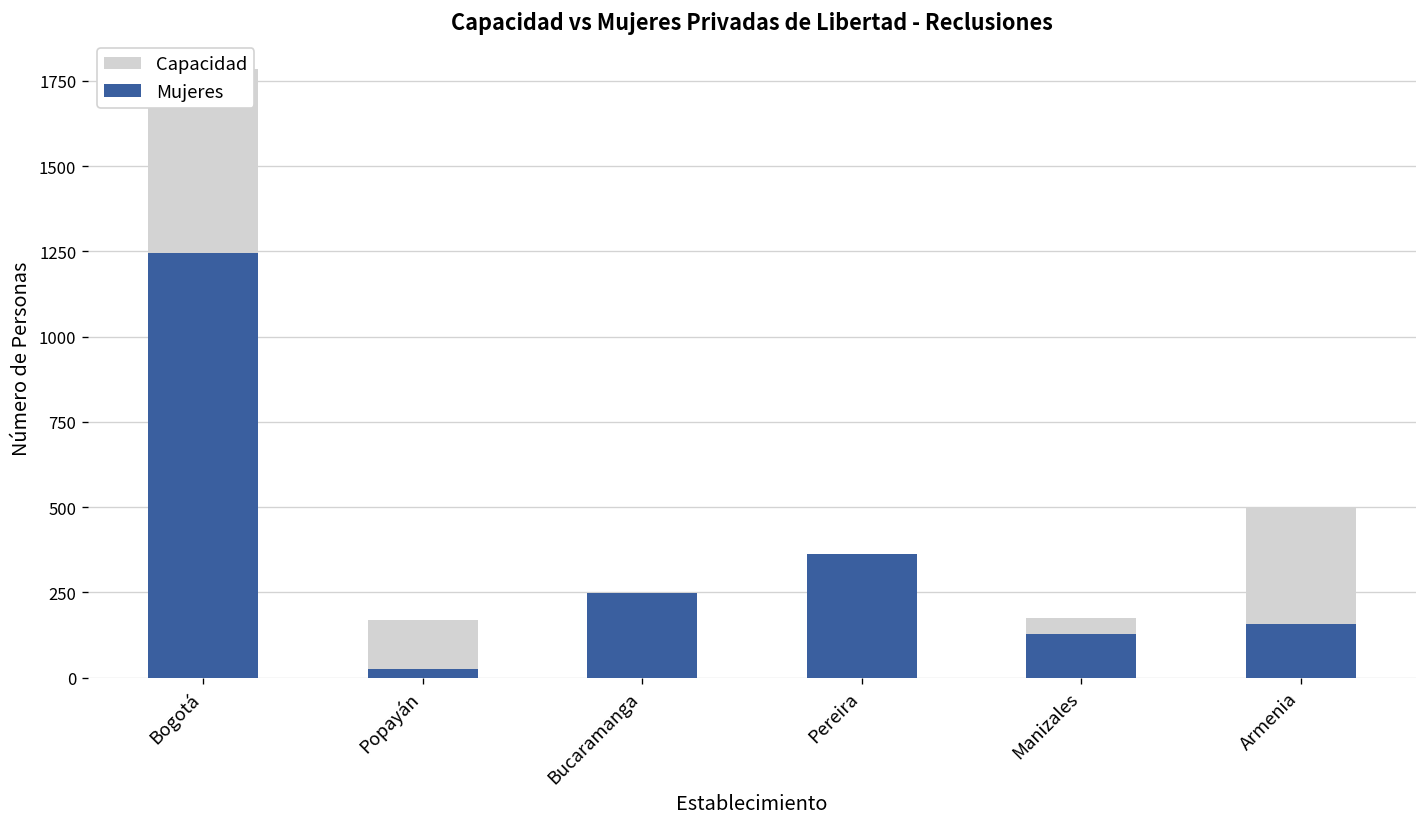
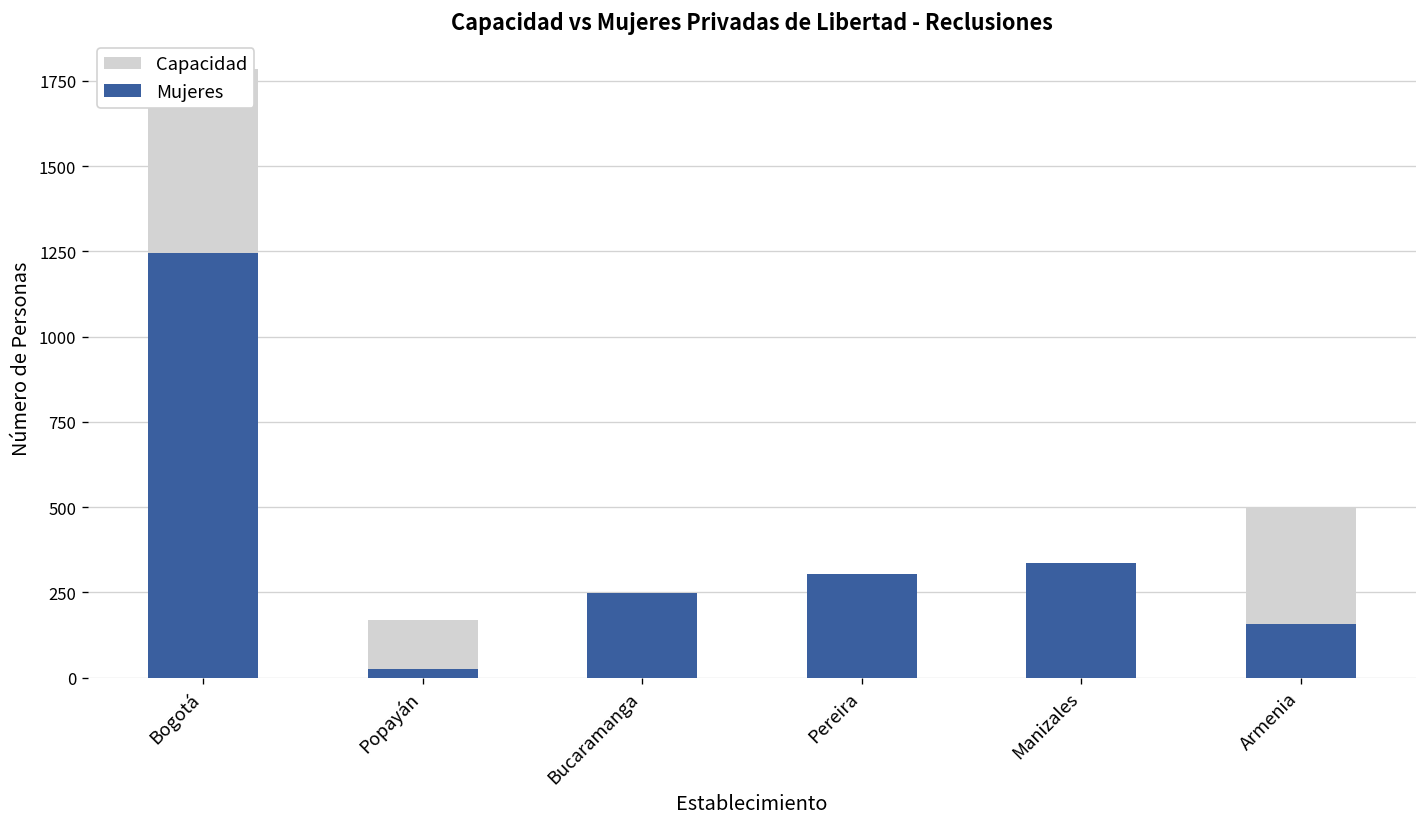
  {
    "Capacidad": {
      "Popayán": 170,
      "Bucaramanga": 250,
-     "Manizales": 180,
+     "Manizales": 210,
      "Armenia": 500
    },
    "Mujeres": {
      "Bucaramanga": 250,
-     "Pereira": 360,
-     "Manizales": 130
+     "Pereira": 310,
+     "Manizales": 340
    }
  }
